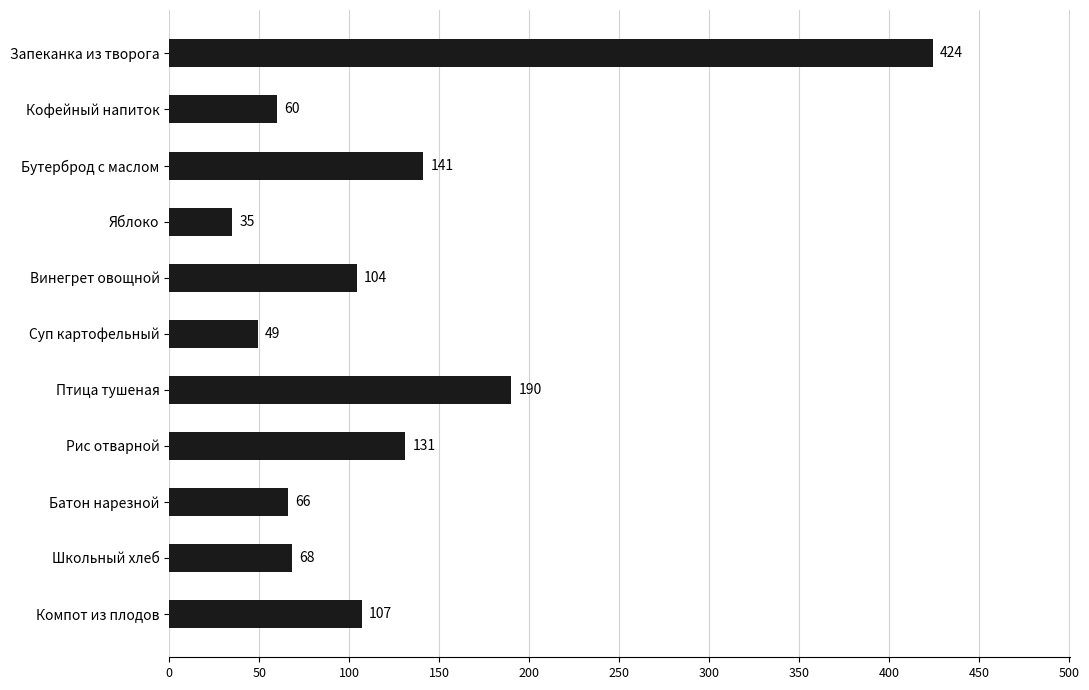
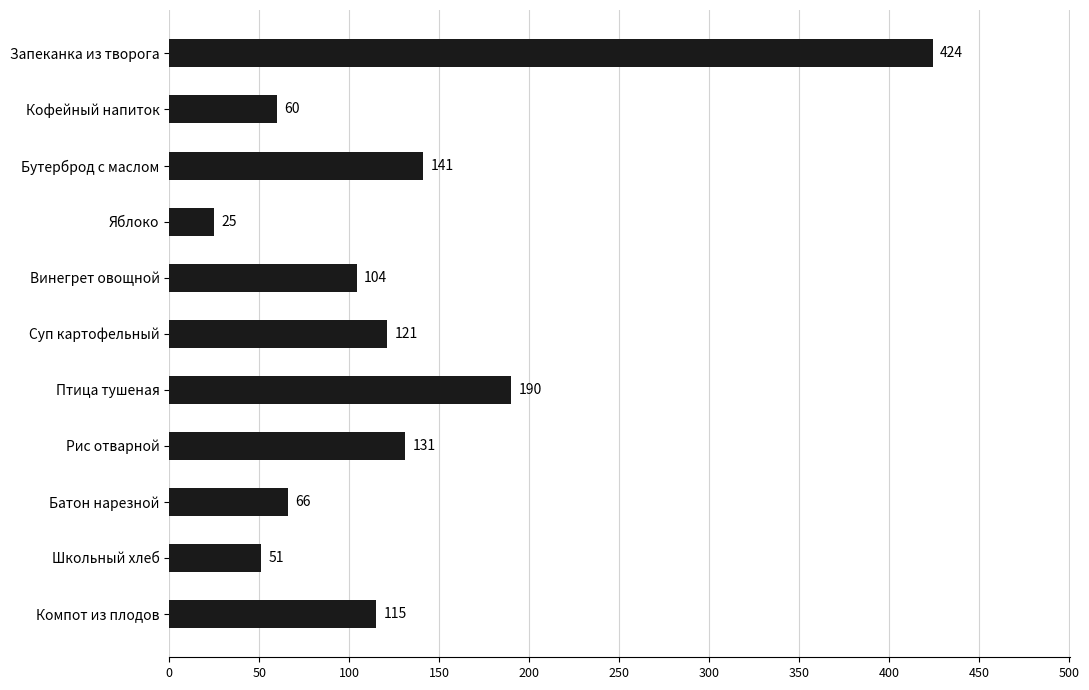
  {
    "Запеканка из творога": 424,
    "Кофейный напиток": 60,
    "Бутерброд с маслом": 141,
-   "Яблоко": 35,
+   "Яблоко": 25,
    "Винегрет овощной": 104,
-   "Суп картофельный": 49,
+   "Суп картофельный": 121,
    "Птица тушеная": 190,
    "Рис отварной": 131,
    "Батон нарезной": 66,
-   "Школьный хлеб": 68,
-   "Компот из плодов": 107
+   "Школьный хлеб": 51,
+   "Компот из плодов": 115
  }
